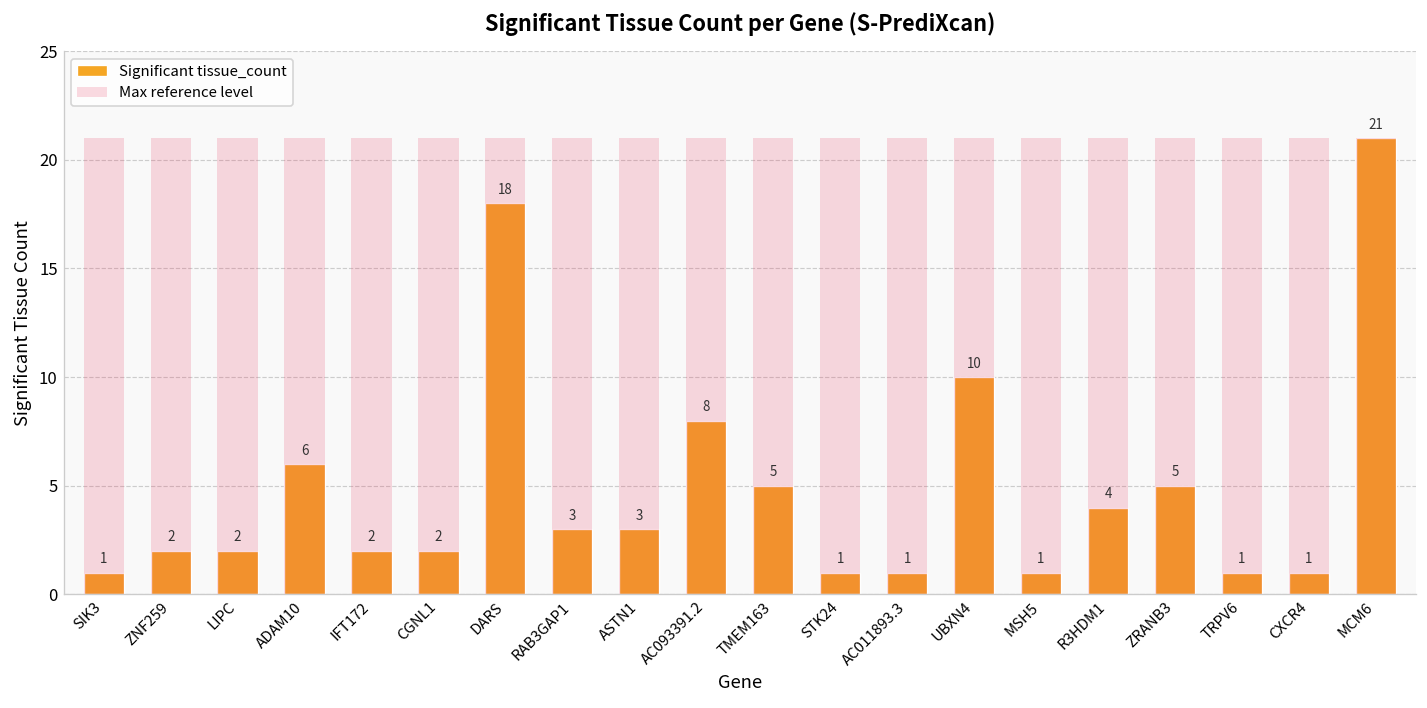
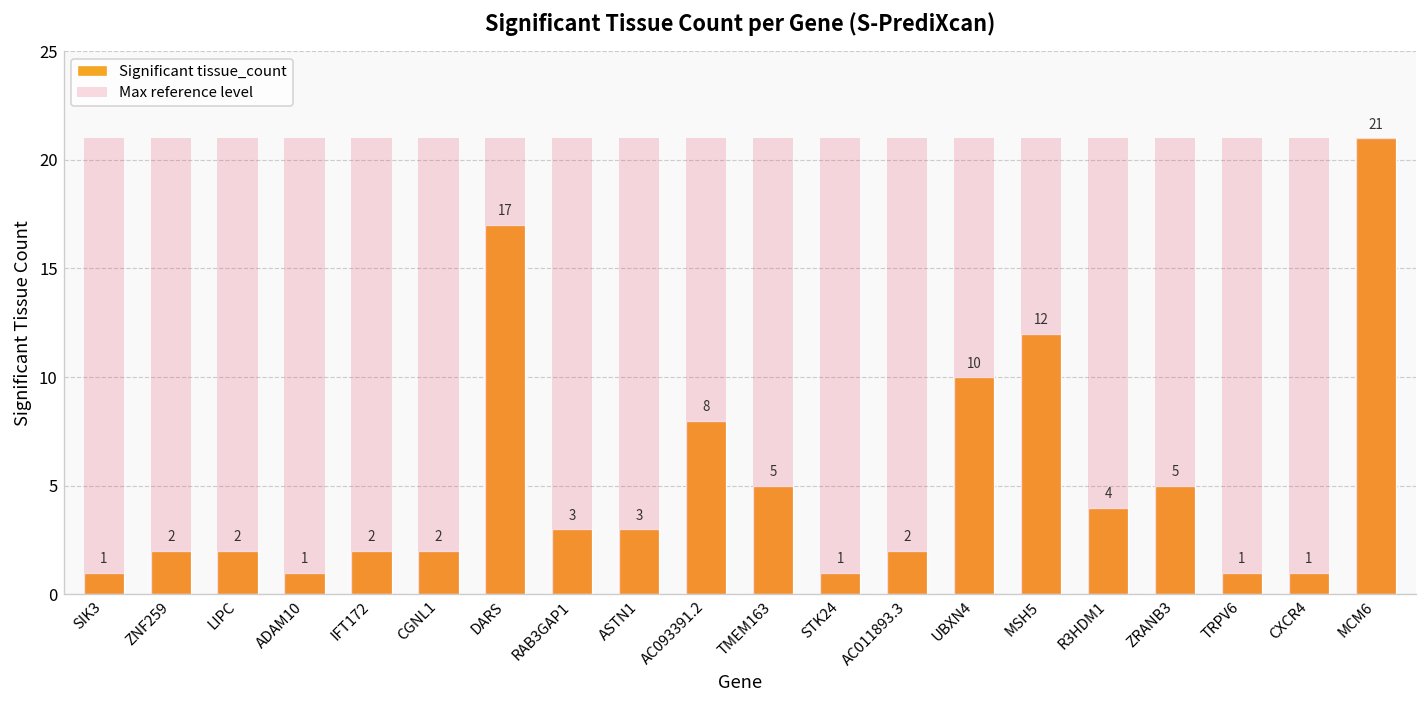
  {
    "Significant tissue_count": {
-     "ADAM10": 6,
-     "DARS": 18,
-     "AC011893.3": 1,
-     "MSH5": 1,
+     "ADAM10": 1,
+     "DARS": 17,
+     "AC011893.3": 2,
+     "MSH5": 12,
      "MCM6": 21
    },
    "Max reference level": {
      "MCM6": 21
    }
  }
